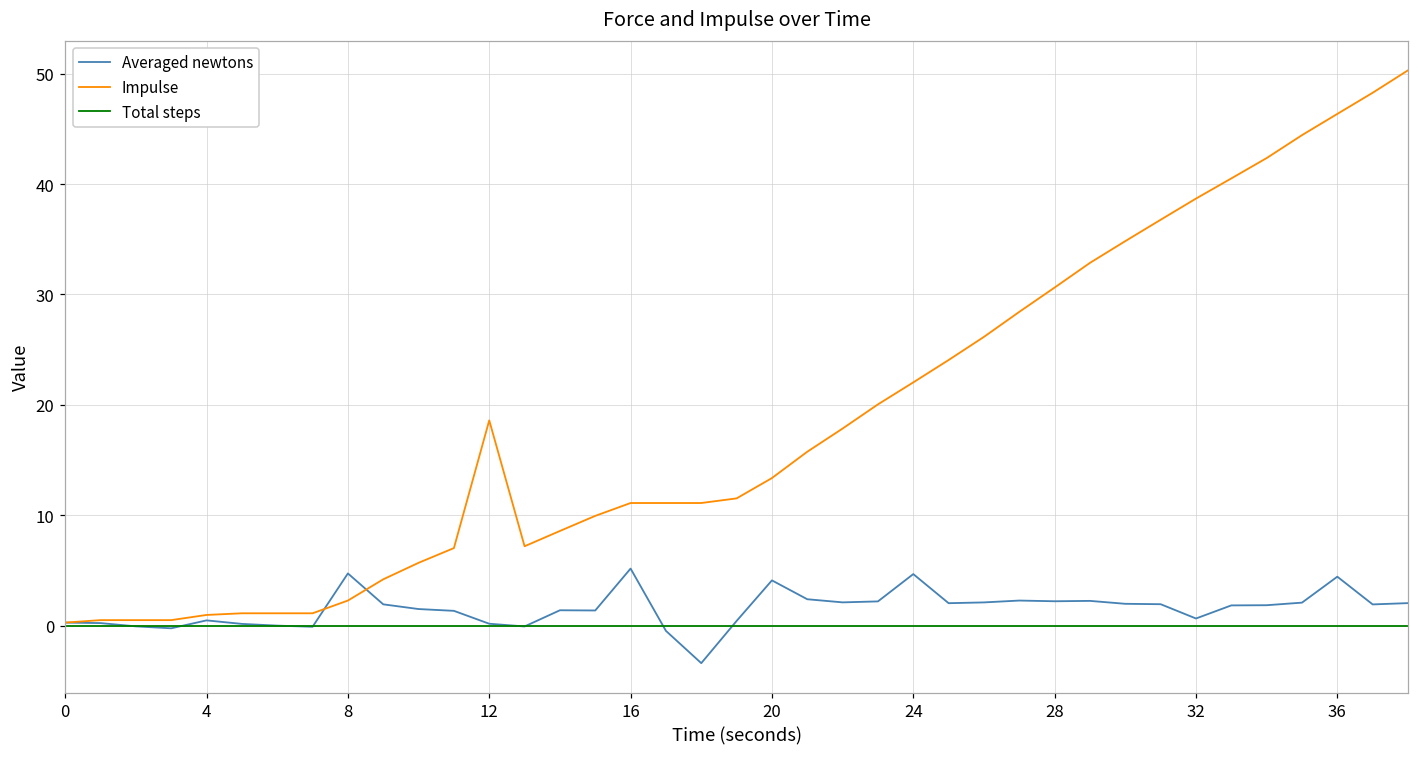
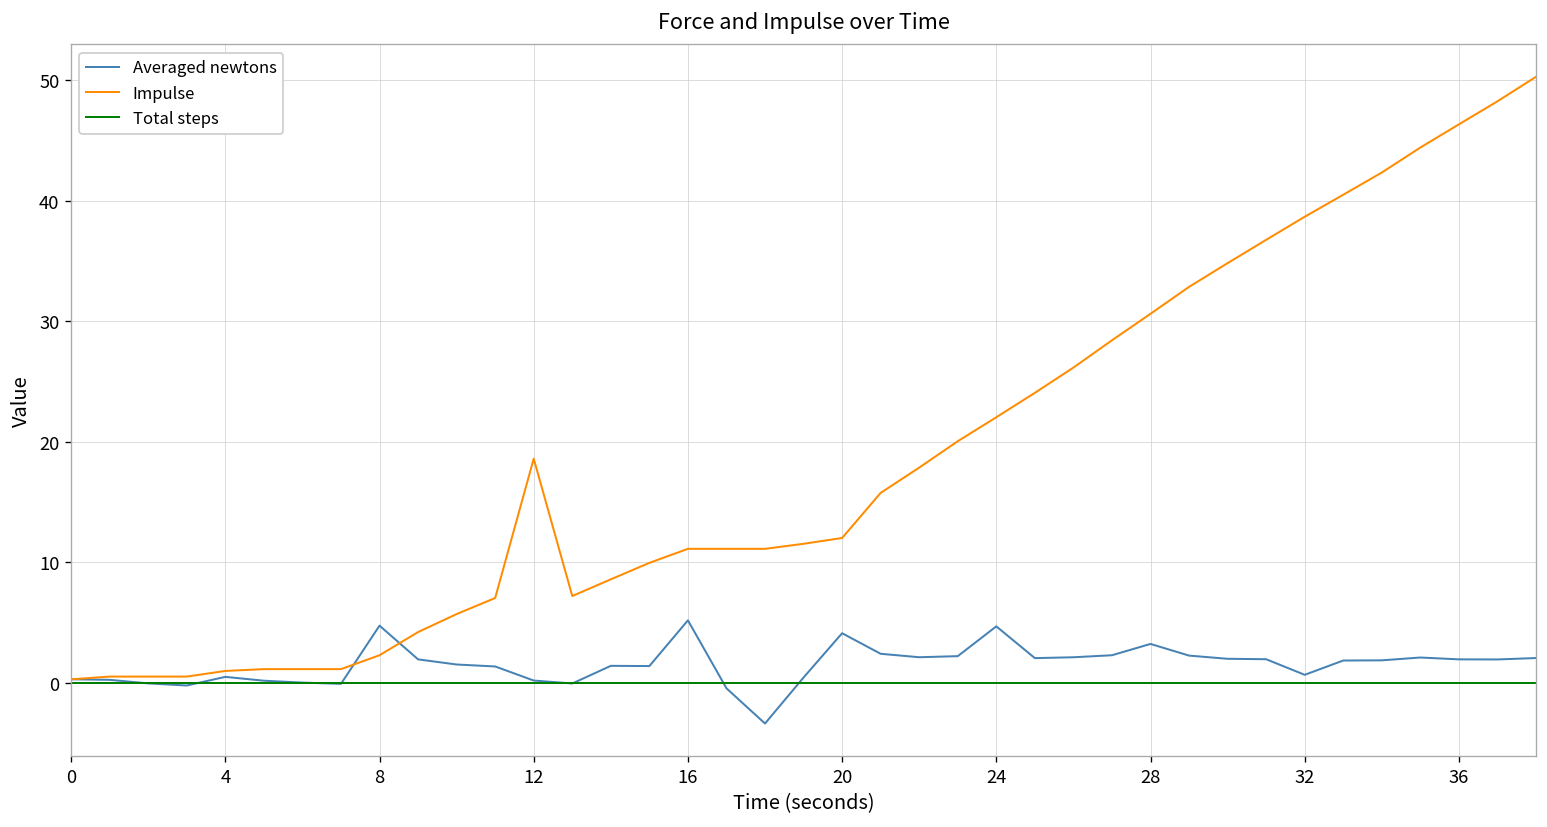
  {
    "Averaged newtons": {
      "4": 0.5,
      "8": 4.7,
      "16": 5.2,
      "20": 4.1,
      "24": 4.7,
-     "28": 2.2,
+     "28": 3.2,
      "32": 0.6,
-     "36": 4.4
+     "36": 1.9
    },
    "Impulse": {
      "4": 1.0,
      "8": 2.3,
      "12": 18.6,
      "16": 11.1,
-     "20": 13.4,
+     "20": 12.0,
      "24": 22.0,
      "28": 30.6,
      "32": 38.7,
      "36": 46.4
    },
    "Total steps": {
      "0": 0.0,
      "4": 0.0,
      "8": 0.0,
      "16": 0.0,
      "20": 0.0,
      "24": 0.0,
      "28": 0.0,
      "32": 0.0,
      "36": 0.0
    }
  }
